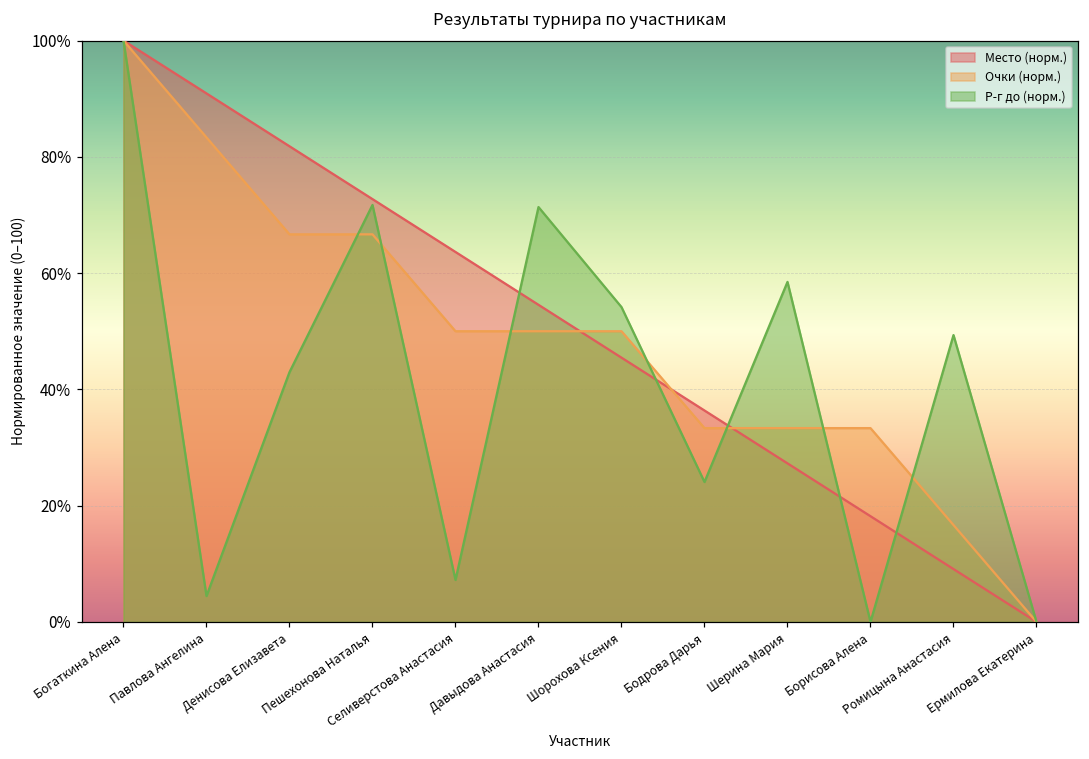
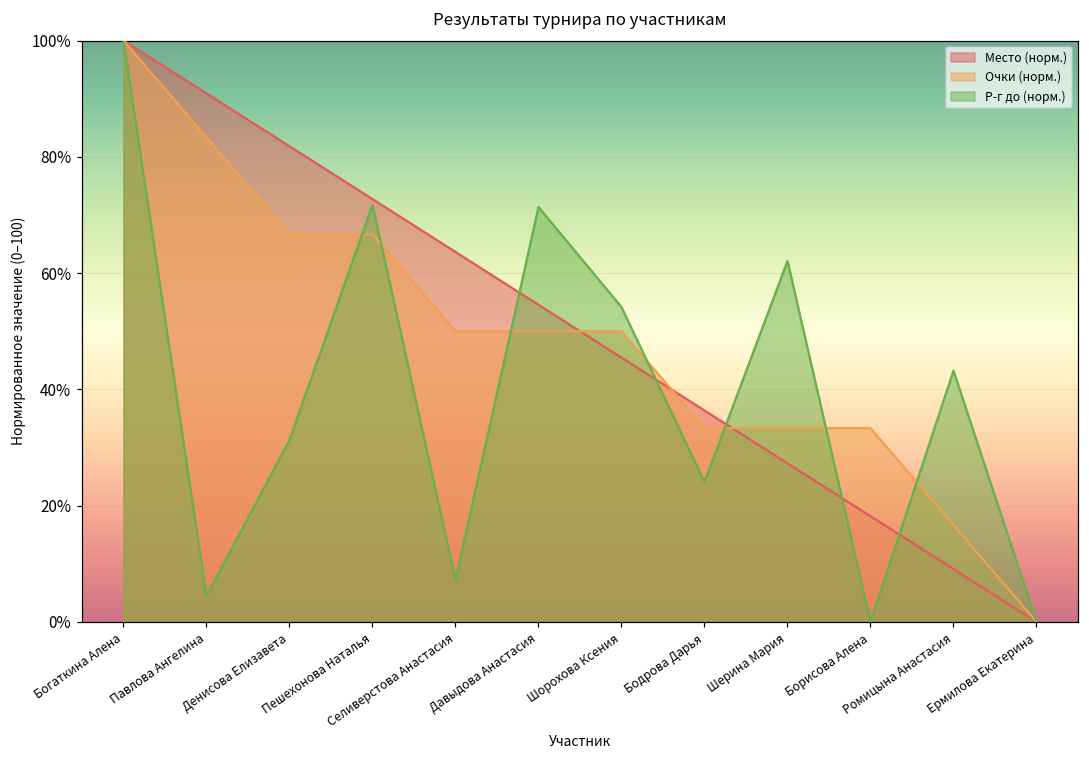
  {
    "Р-г до (норм.)": {
      "Павлова Ангелина": "4%",
-     "Денисова Елизавета": "43%",
+     "Денисова Елизавета": "31%",
      "Пешехонова Наталья": "72%",
      "Селиверстова Анастасия": "7%",
      "Давыдова Анастасия": "71%",
      "Шорохова Ксения": "54%",
      "Бодрова Дарья": "24%",
-     "Шерина Мария": "58%",
+     "Шерина Мария": "62%",
      "Борисова Алена": "0%",
-     "Ромицына Анастасия": "49%"
+     "Ромицына Анастасия": "43%"
    }
  }
